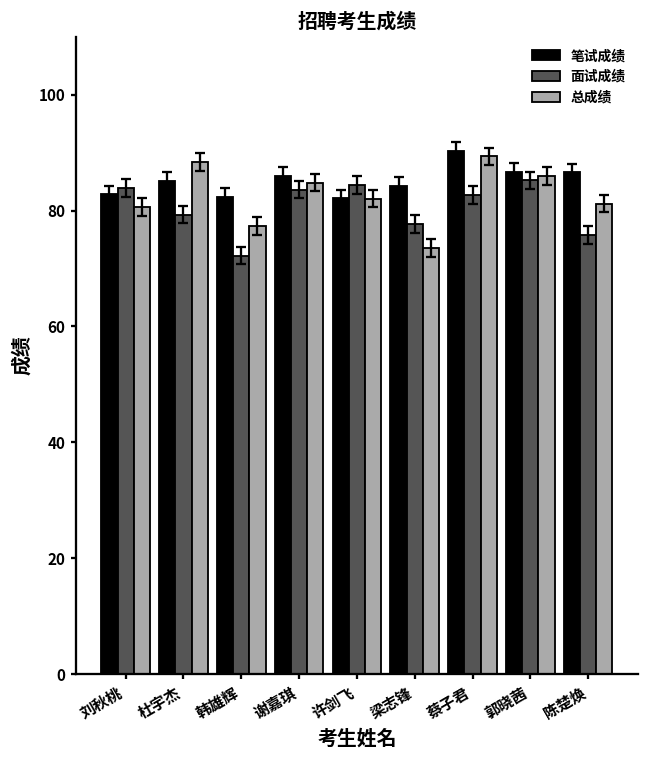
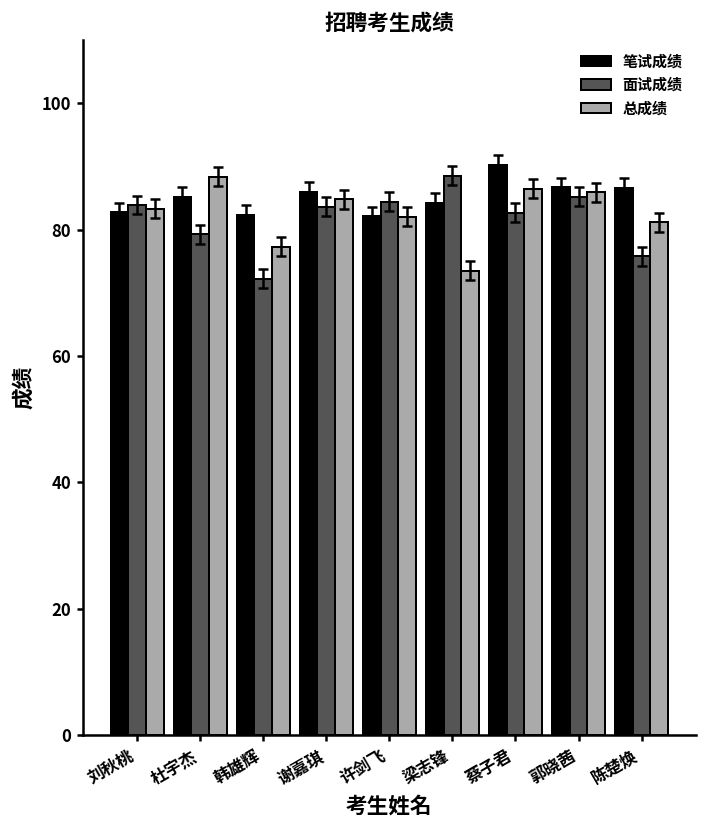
  {
    "面试成绩": {
      "刘秋桃": 84,
      "杜宇杰": 79,
      "韩雄辉": 72,
      "谢嘉琪": 84,
      "许剑飞": 84,
-     "梁志锋": 78,
+     "梁志锋": 89,
      "蔡子君": 83,
      "郭晓茜": 85,
      "陈楚焕": 76
    },
    "总成绩": {
-     "刘秋桃": 81,
+     "刘秋桃": 83,
      "杜宇杰": 88,
      "韩雄辉": 77,
      "谢嘉琪": 85,
      "许剑飞": 82,
      "梁志锋": 74,
-     "蔡子君": 89,
+     "蔡子君": 86,
      "郭晓茜": 86,
      "陈楚焕": 81
    }
  }
